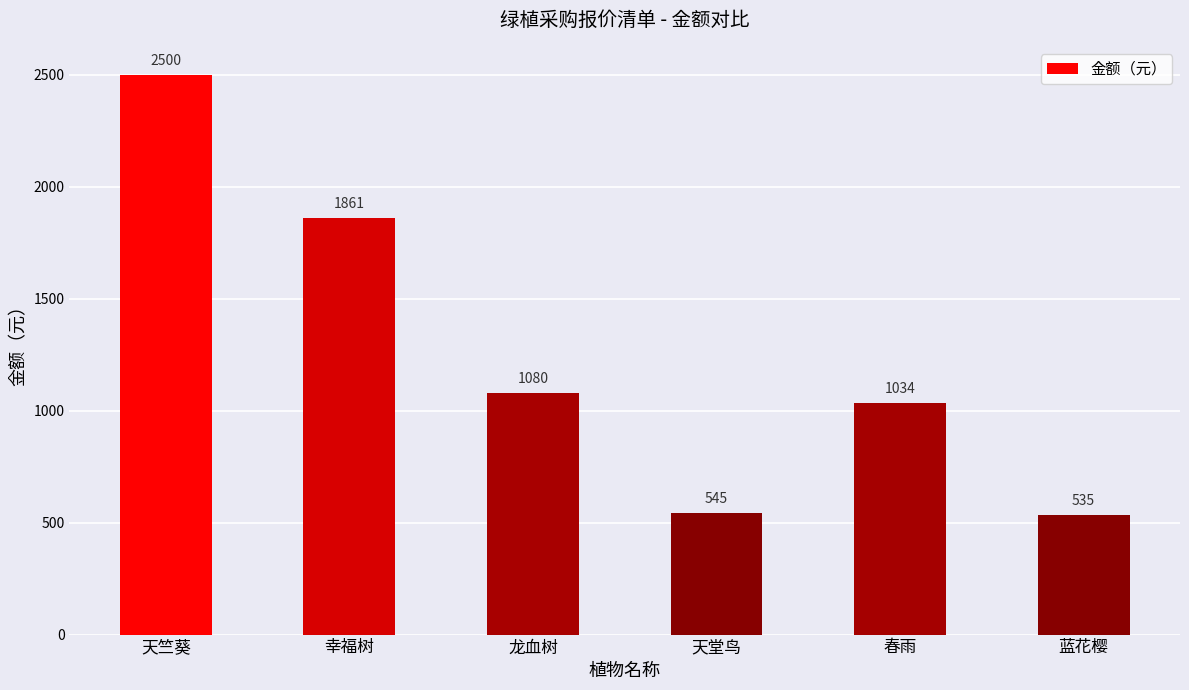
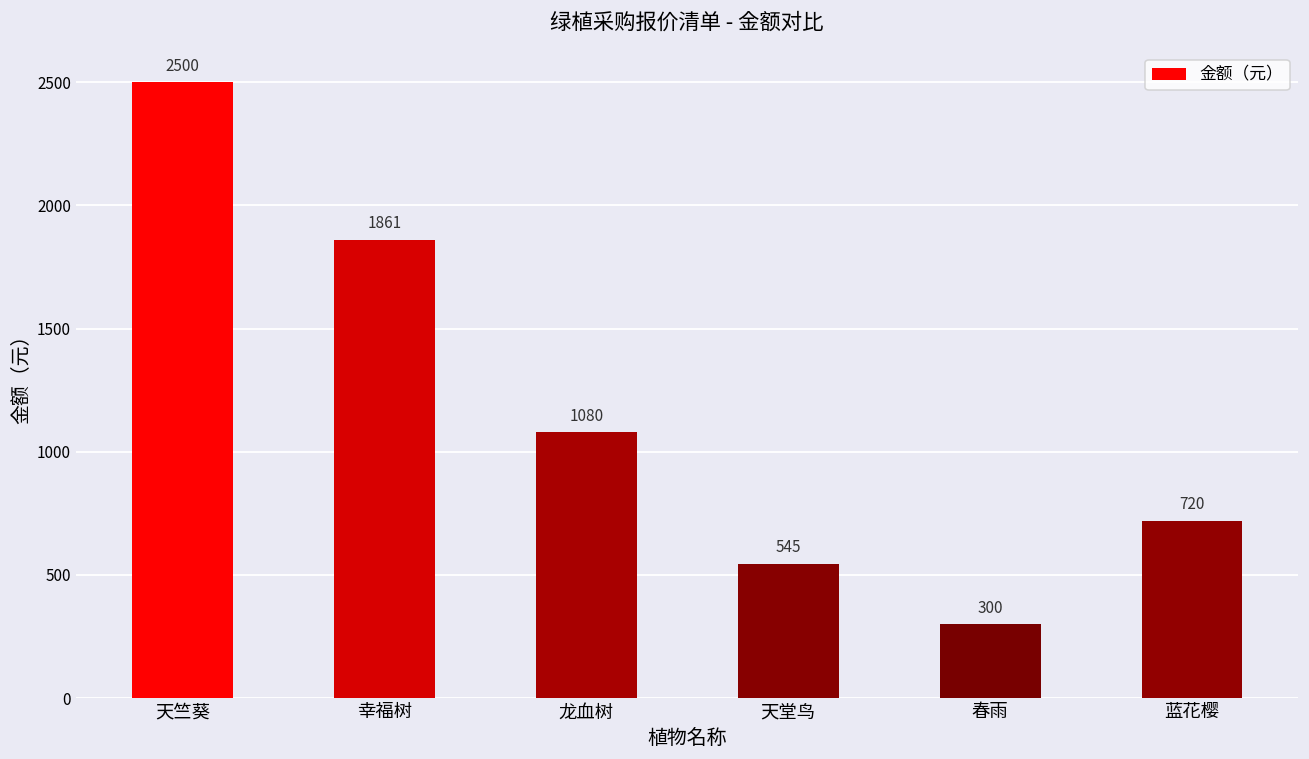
  {
    "天竺葵": 2500,
    "幸福树": 1861,
    "龙血树": 1080,
    "天堂鸟": 545,
-   "春雨": 1034,
-   "蓝花樱": 535
+   "春雨": 300,
+   "蓝花樱": 720
  }
